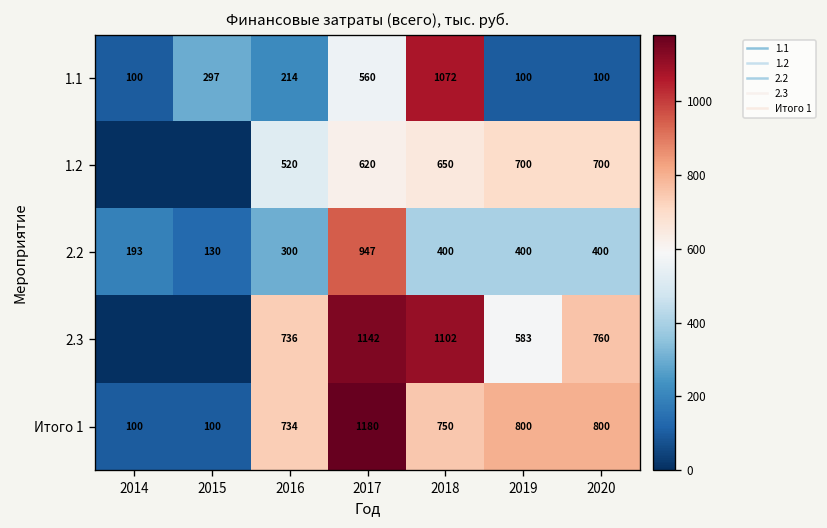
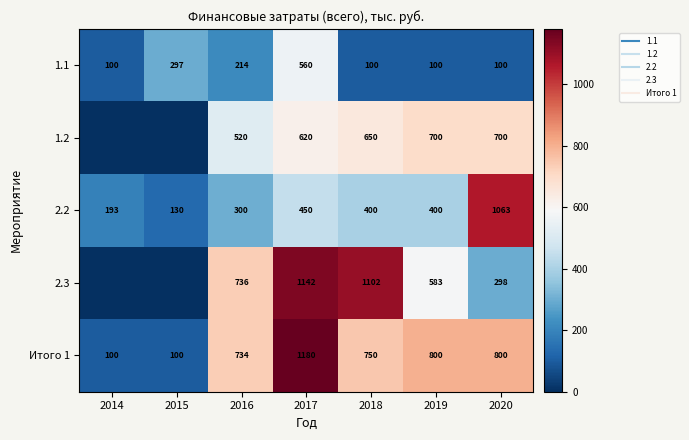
  {
    "1.1": {
      "2014": 100,
      "2015": 297,
      "2016": 214,
      "2017": 560,
-     "2018": 1072,
+     "2018": 100,
      "2019": 100,
      "2020": 100
    },
    "1.2": {
      "2016": 520,
      "2017": 620,
      "2018": 650,
      "2019": 700,
      "2020": 700
    },
    "2.2": {
      "2014": 193,
      "2015": 130,
      "2016": 300,
-     "2017": 947,
+     "2017": 450,
      "2018": 400,
      "2019": 400,
-     "2020": 400
+     "2020": 1063
    },
    "2.3": {
      "2016": 736,
      "2017": 1142,
      "2018": 1102,
      "2019": 583,
-     "2020": 760
+     "2020": 298
    },
    "Итого 1": {
      "2014": 100,
      "2015": 100,
      "2016": 734,
      "2017": 1180,
      "2018": 750,
      "2019": 800,
      "2020": 800
    }
  }
